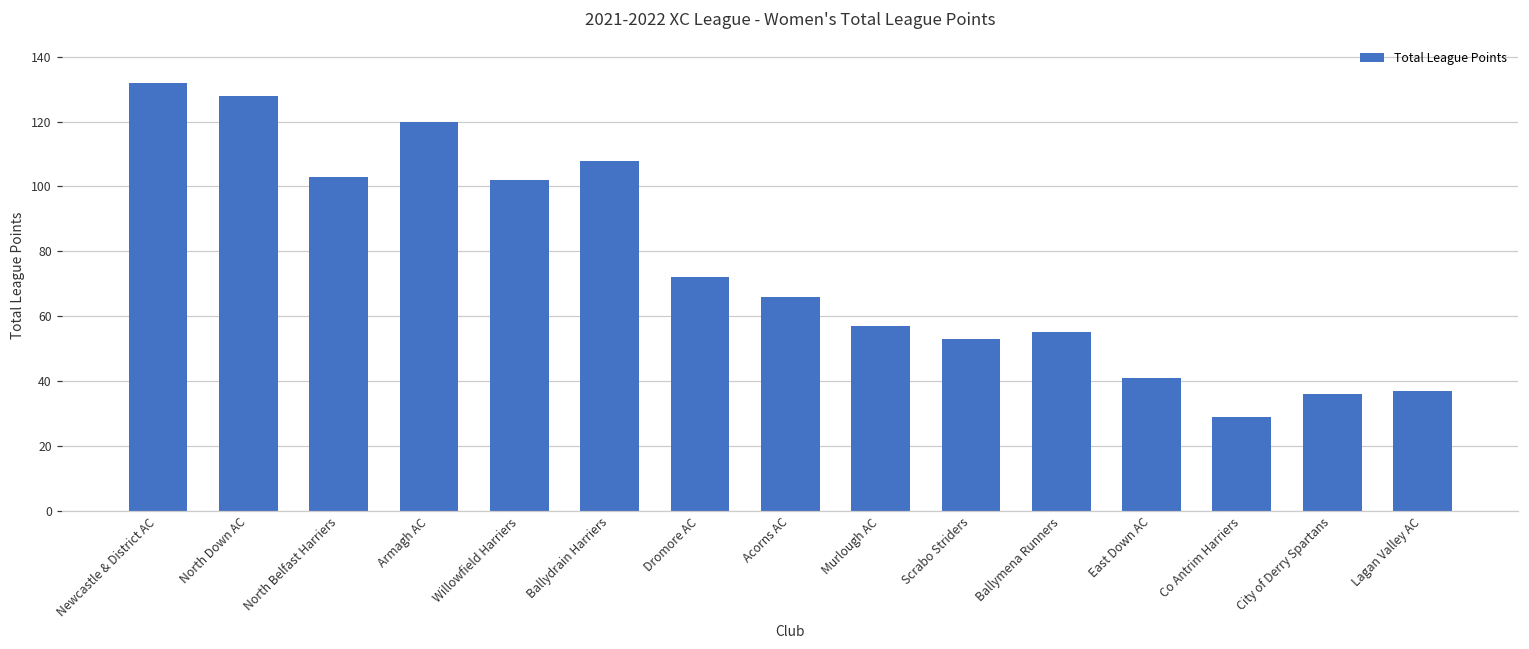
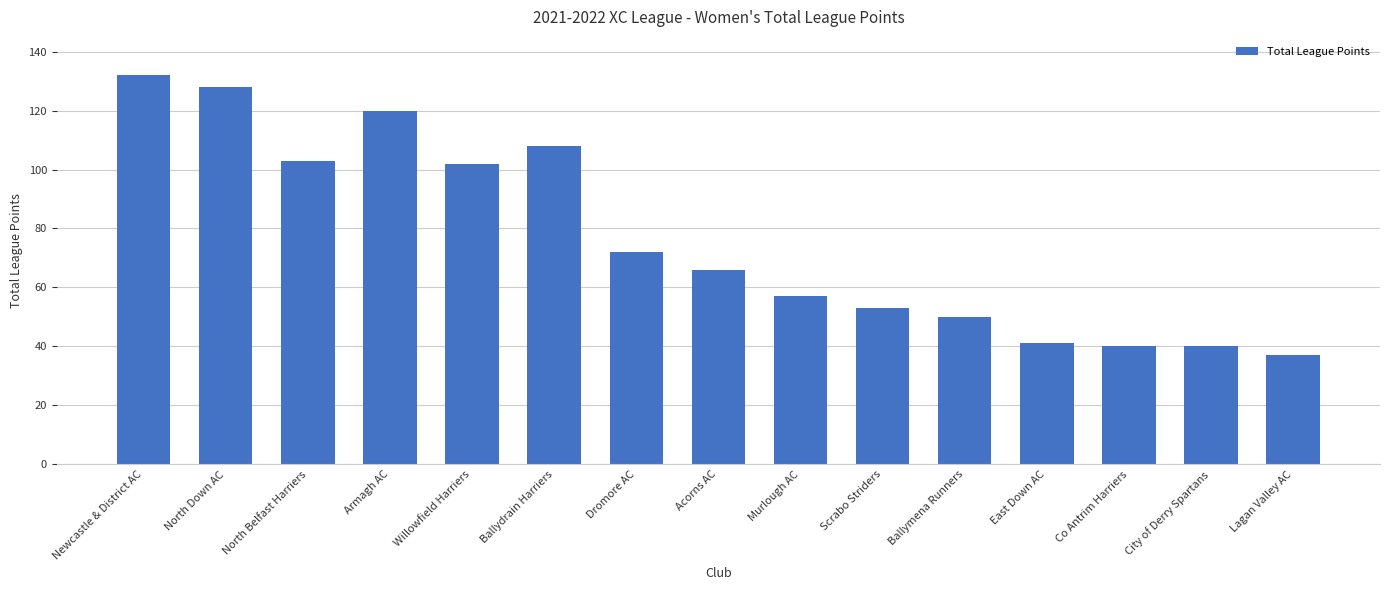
  {
    "Newcastle & District AC": 132,
    "North Down AC": 128,
    "North Belfast Harriers": 103,
    "Armagh AC": 120,
    "Willowfield Harriers": 102,
    "Ballydrain Harriers": 108,
    "Dromore AC": 72,
    "Acorns AC": 66,
    "Murlough AC": 57,
    "Scrabo Striders": 53,
-   "Ballymena Runners": 55,
+   "Ballymena Runners": 50,
    "East Down AC": 41,
-   "Co Antrim Harriers": 29,
-   "City of Derry Spartans": 36,
+   "Co Antrim Harriers": 40,
+   "City of Derry Spartans": 40,
    "Lagan Valley AC": 37
  }
